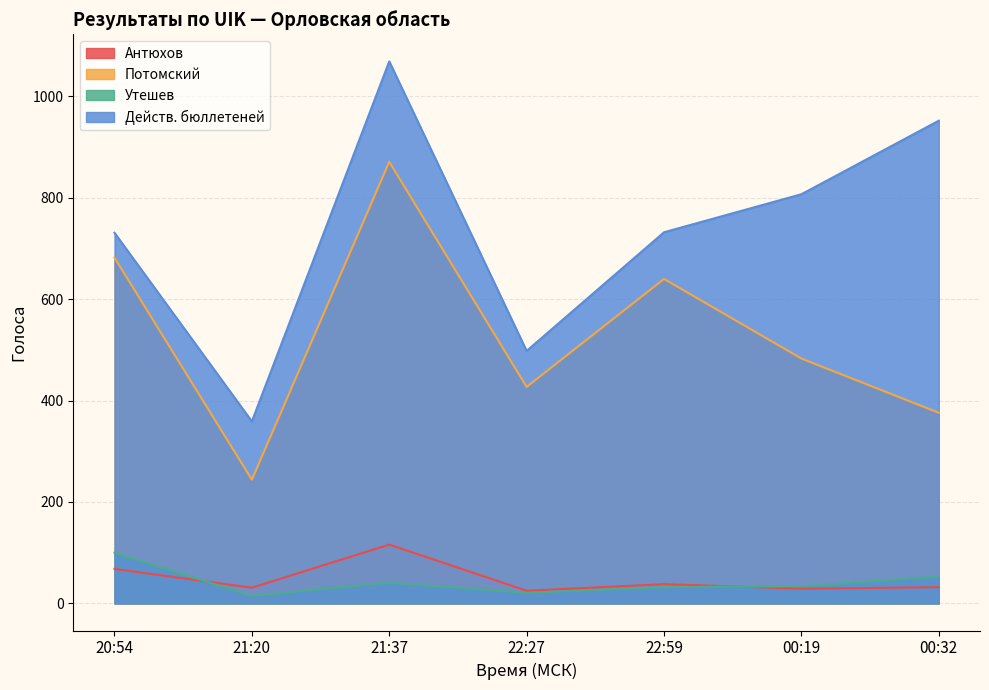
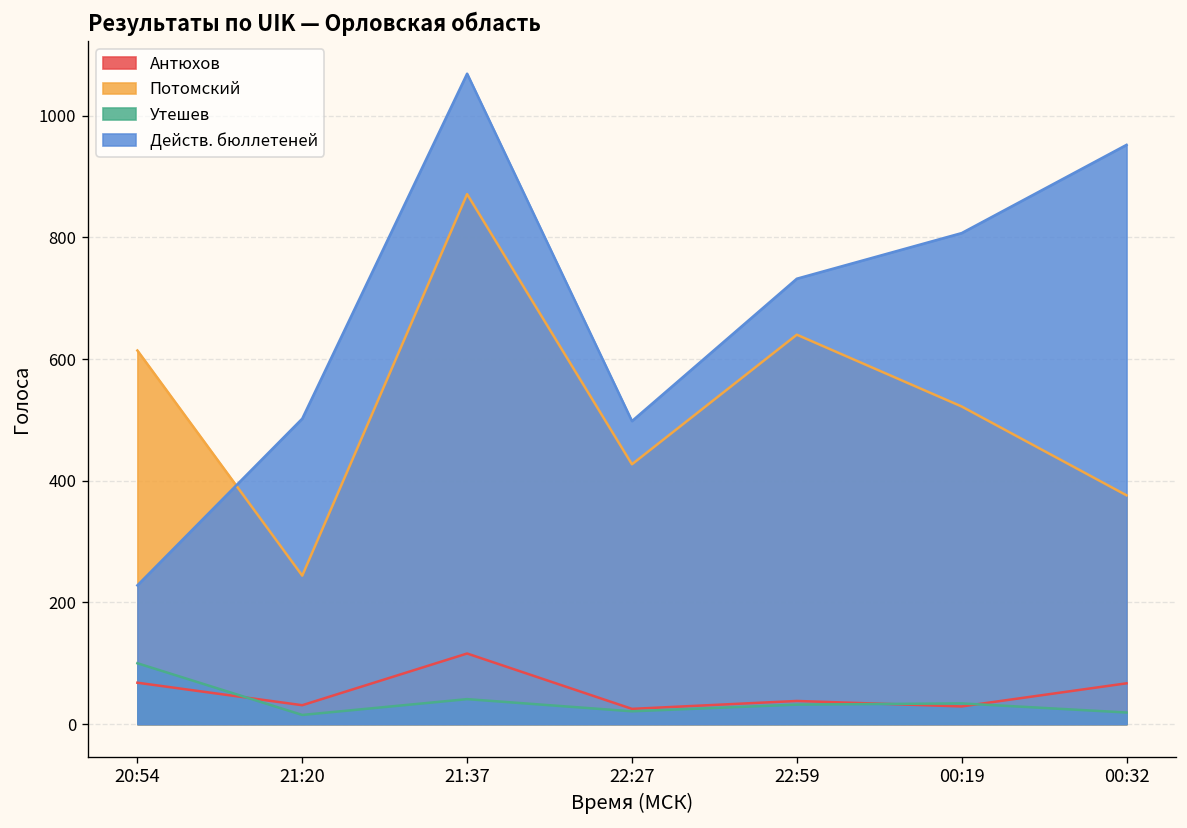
  {
    "Антюхов": {
      "20:54": 70,
      "21:20": 30,
      "21:37": 120,
      "22:59": 40,
-     "00:32": 30
+     "00:32": 70
    },
    "Потомский": {
-     "20:54": 680,
+     "20:54": 610,
      "21:20": 240,
      "21:37": 870,
      "22:27": 430,
      "22:59": 640,
-     "00:19": 480,
+     "00:19": 520,
      "00:32": 380
    },
    "Утешев": {
      "20:54": 100,
      "21:20": 20,
      "21:37": 40,
      "22:59": 30,
-     "00:32": 50
+     "00:32": 20
    },
    "Действ. бюллетеней": {
-     "20:54": 730,
-     "21:20": 360,
+     "20:54": 230,
+     "21:20": 500,
      "21:37": 1070,
      "22:27": 500,
      "22:59": 730,
      "00:19": 810,
      "00:32": 950
    }
  }
